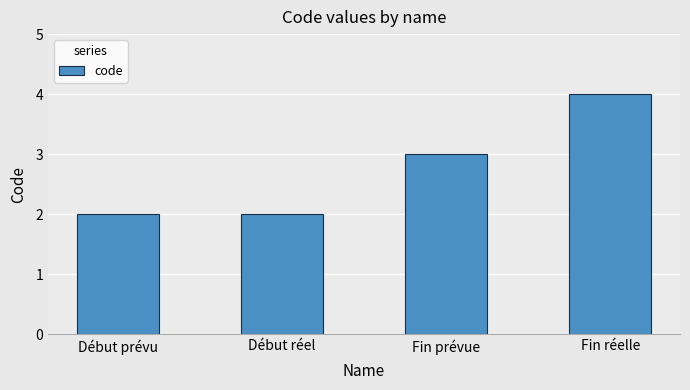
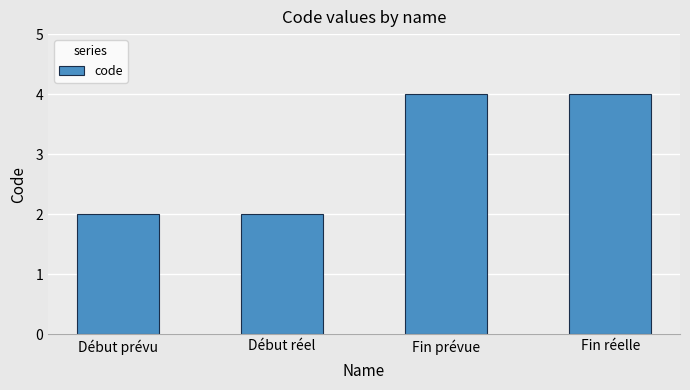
  {
    "Début prévu": 2,
    "Début réel": 2,
-   "Fin prévue": 3,
+   "Fin prévue": 4,
    "Fin réelle": 4
  }
